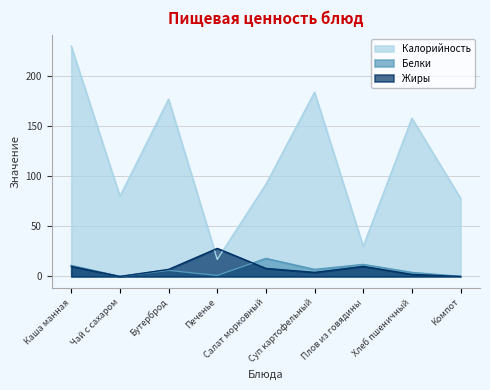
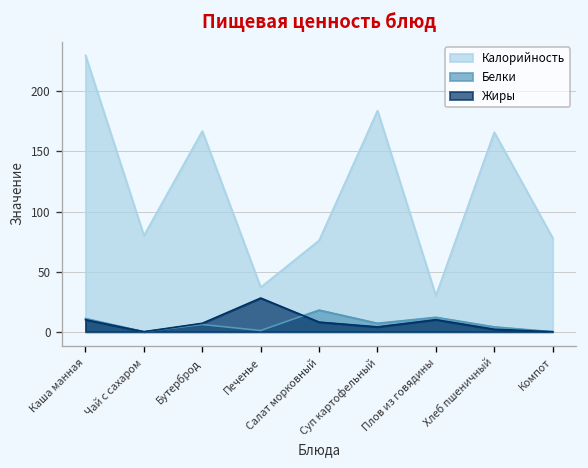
  {
    "Калорийность": {
      "Каша манная": 230,
      "Чай с сахаром": 80,
-     "Бутерброд": 177,
-     "Печенье": 17,
-     "Салат морковный": 92,
+     "Бутерброд": 167,
+     "Печенье": 37,
+     "Салат морковный": 76,
      "Суп картофельный": 184,
      "Плов из говядины": 30,
-     "Хлеб пшеничный": 158,
+     "Хлеб пшеничный": 166,
      "Компот": 78
    },
    "Белки": {
      "Печенье": 1,
      "Салат морковный": 18,
      "Суп картофельный": 7
    },
    "Жиры": {
      "Печенье": 28,
      "Салат морковный": 8,
      "Суп картофельный": 4
    }
  }
